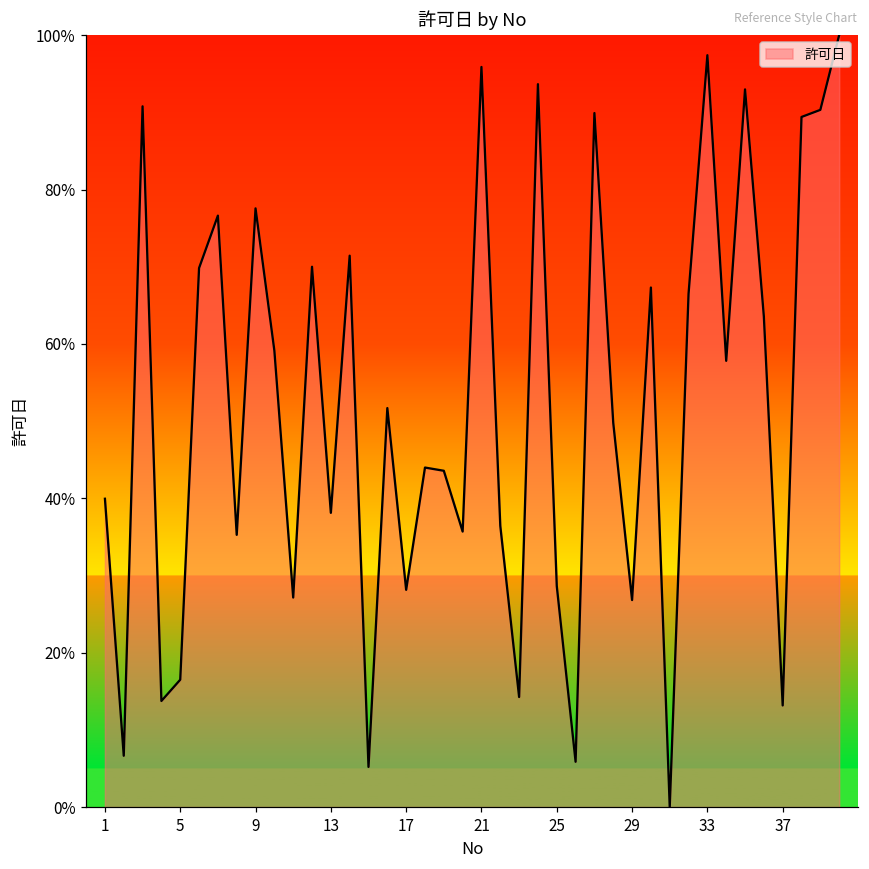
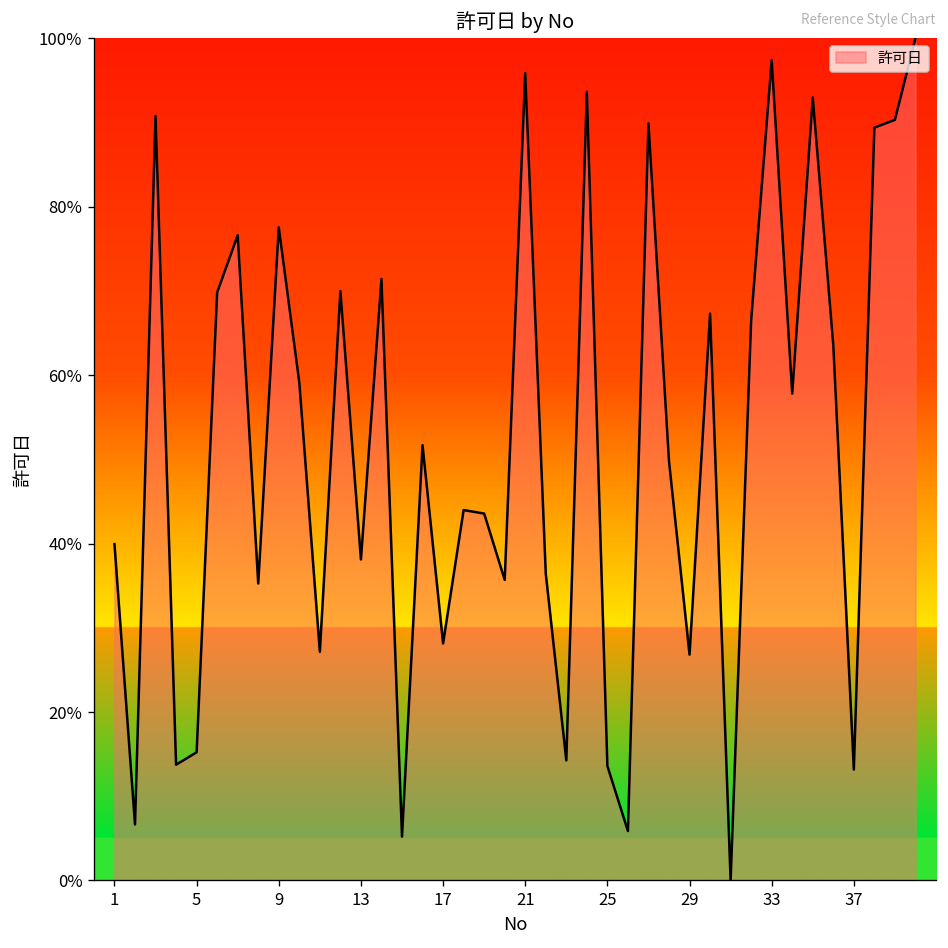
  {
    "1": "40%",
-   "5": "17%",
+   "5": "15%",
    "9": "78%",
    "13": "38%",
    "17": "28%",
    "21": "96%",
-   "25": "29%",
+   "25": "14%",
    "29": "27%",
    "33": "97%",
    "37": "13%"
  }
